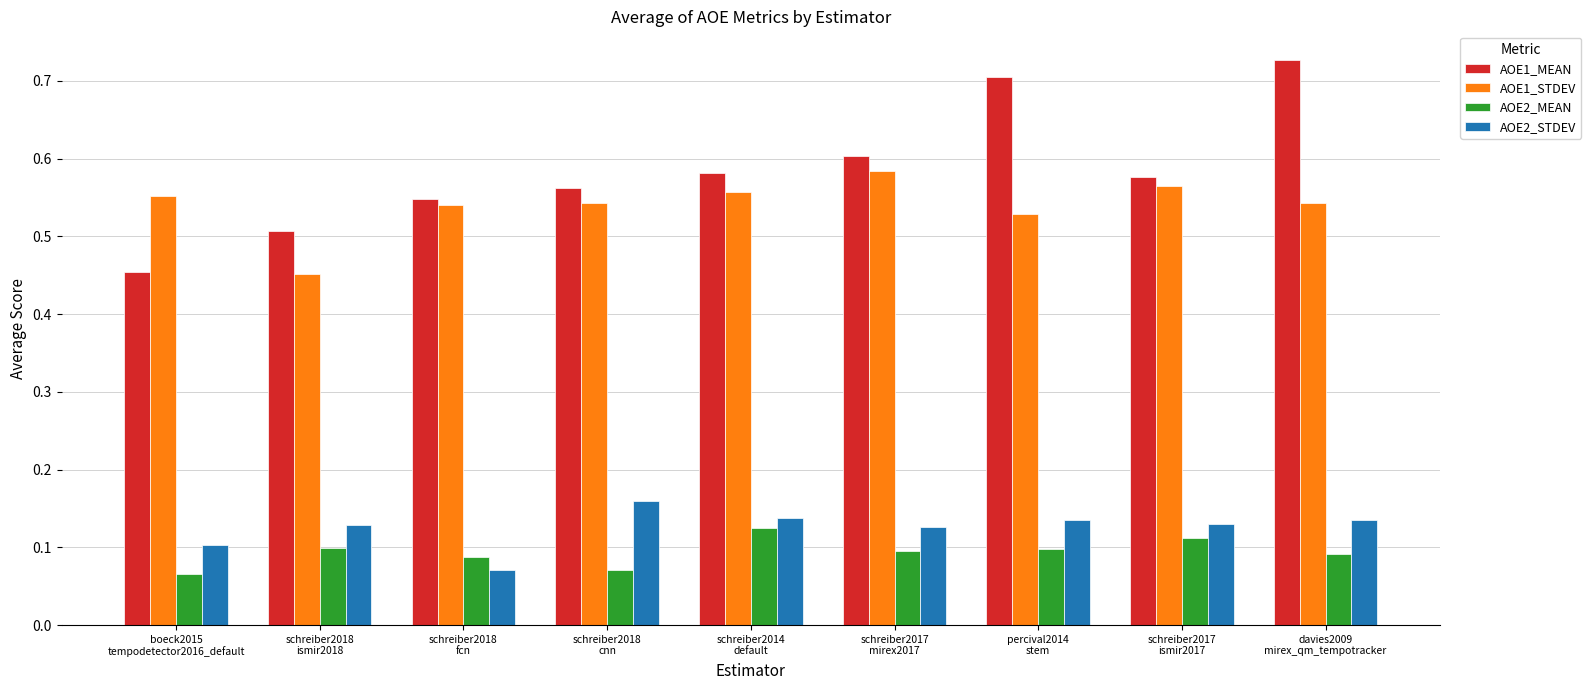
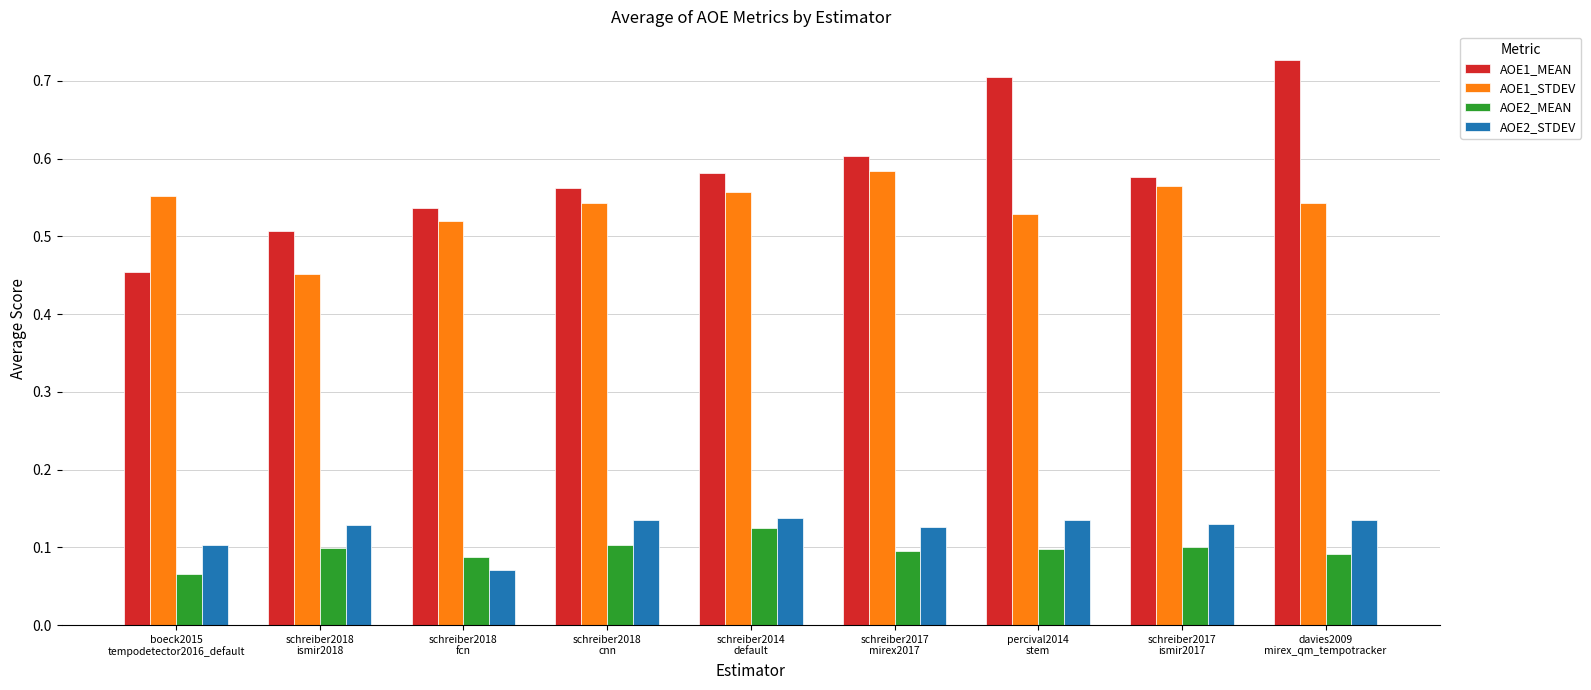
  {
    "AOE1_MEAN": {
      "boeck2015 tempodetector2016_default": 0.45,
      "schreiber2018 ismir2018": 0.51,
-     "schreiber2018 fcn": 0.55,
+     "schreiber2018 fcn": 0.54,
      "schreiber2018 cnn": 0.56,
      "schreiber2014 default": 0.58,
      "schreiber2017 mirex2017": 0.60,
      "percival2014 stem": 0.70,
      "schreiber2017 ismir2017": 0.58,
      "davies2009 mirex_qm_tempotracker": 0.73
    },
    "AOE1_STDEV": {
      "boeck2015 tempodetector2016_default": 0.55,
      "schreiber2018 ismir2018": 0.45,
-     "schreiber2018 fcn": 0.54,
+     "schreiber2018 fcn": 0.52,
      "schreiber2018 cnn": 0.54,
      "schreiber2014 default": 0.56,
      "schreiber2017 mirex2017": 0.58,
      "percival2014 stem": 0.53,
      "schreiber2017 ismir2017": 0.57,
      "davies2009 mirex_qm_tempotracker": 0.54
    },
    "AOE2_MEAN": {
      "boeck2015 tempodetector2016_default": 0.07,
      "schreiber2018 ismir2018": 0.10,
      "schreiber2018 fcn": 0.09,
-     "schreiber2018 cnn": 0.07,
+     "schreiber2018 cnn": 0.10,
      "schreiber2014 default": 0.12,
      "schreiber2017 mirex2017": 0.10,
      "percival2014 stem": 0.10,
-     "schreiber2017 ismir2017": 0.11,
+     "schreiber2017 ismir2017": 0.10,
      "davies2009 mirex_qm_tempotracker": 0.09
    },
    "AOE2_STDEV": {
      "boeck2015 tempodetector2016_default": 0.10,
      "schreiber2018 ismir2018": 0.13,
      "schreiber2018 fcn": 0.07,
-     "schreiber2018 cnn": 0.16,
+     "schreiber2018 cnn": 0.13,
      "schreiber2014 default": 0.14,
      "schreiber2017 mirex2017": 0.13,
      "percival2014 stem": 0.14,
      "schreiber2017 ismir2017": 0.13,
      "davies2009 mirex_qm_tempotracker": 0.14
    }
  }
